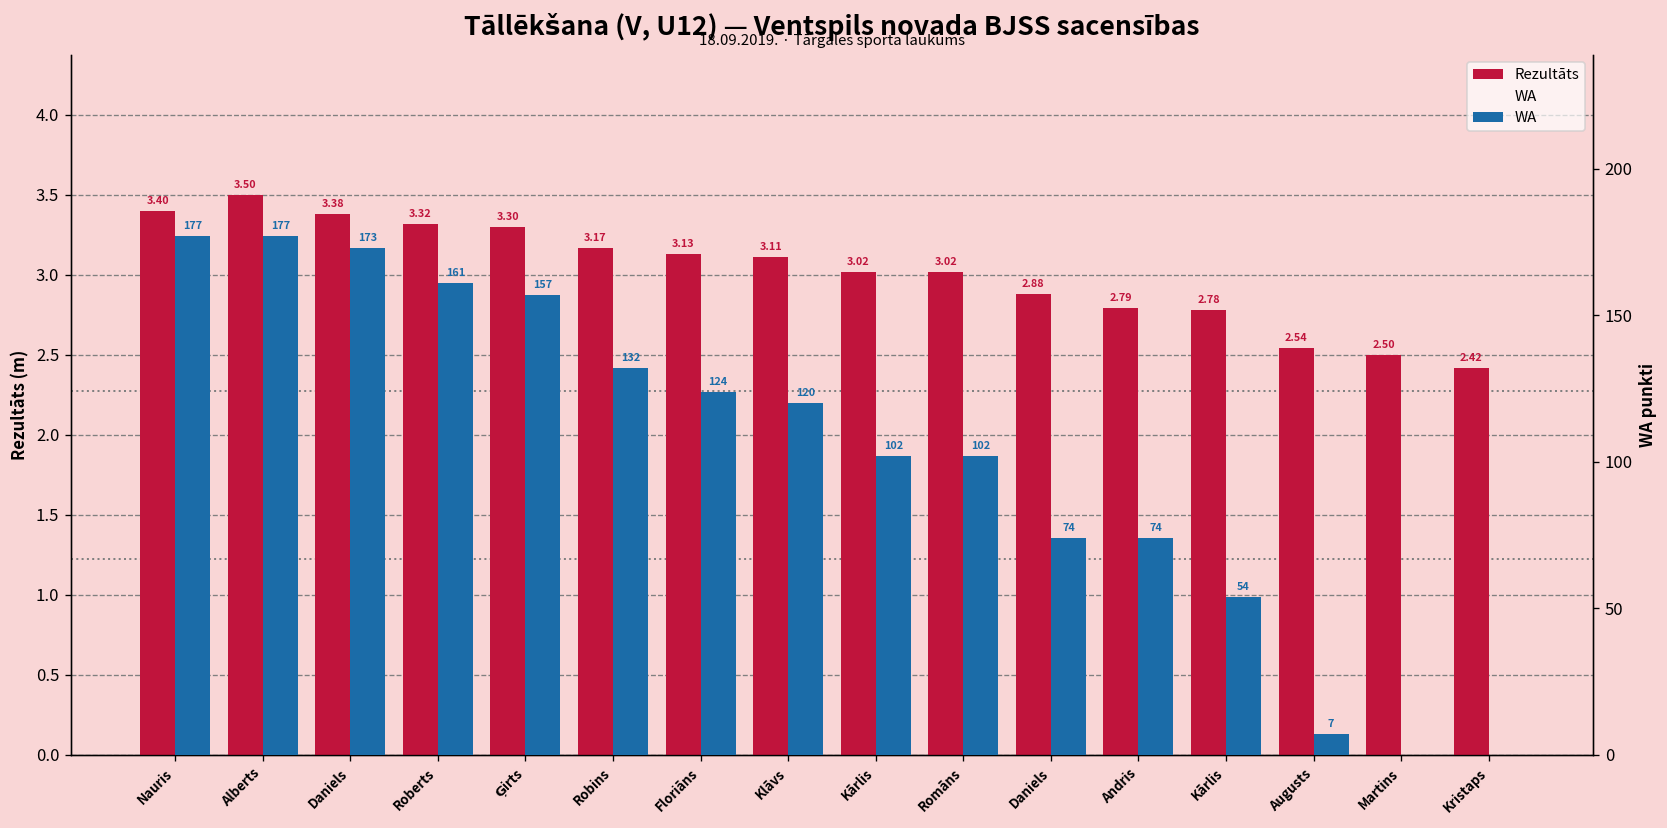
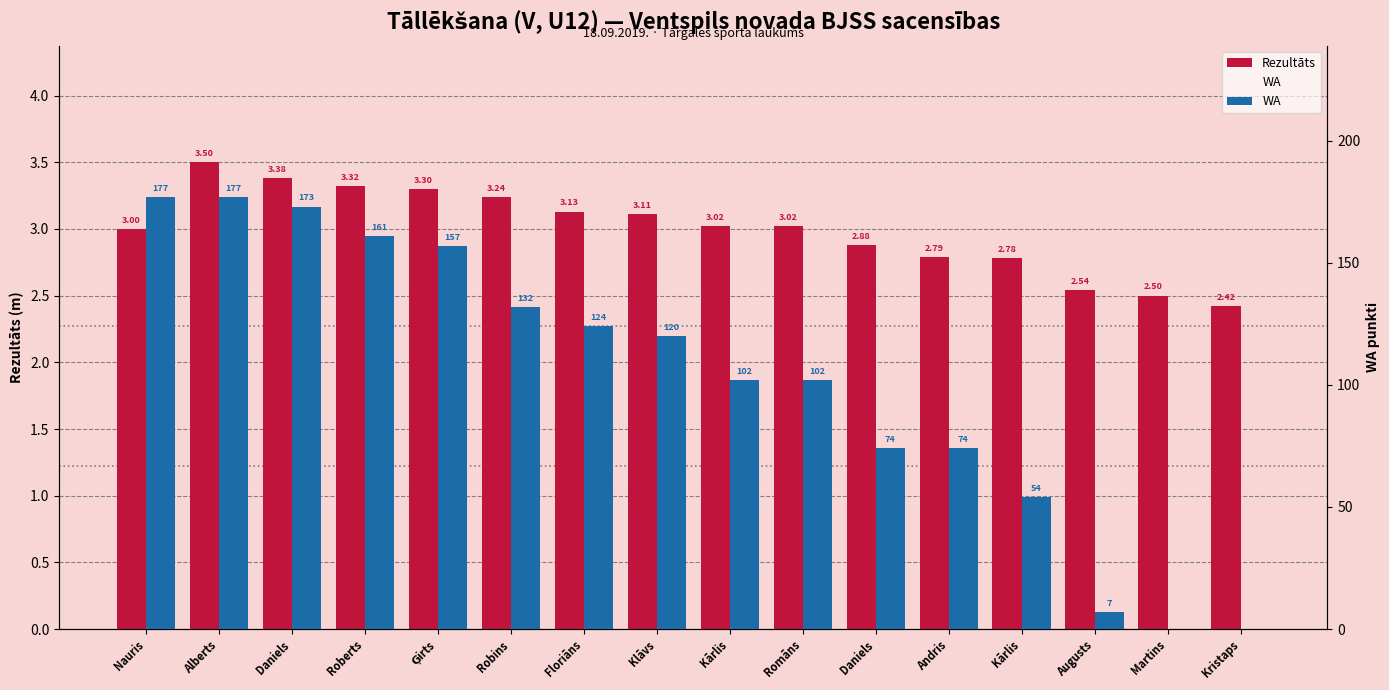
  {
    "Rezultāts": {
-     "Nauris": 3.40,
+     "Nauris": 3.00,
      "Alberts": 3.50,
      "Roberts": 3.32,
      "Ģirts": 3.30,
-     "Robins": 3.17,
+     "Robins": 3.24,
      "Floriāns": 3.13,
      "Klāvs": 3.11,
      "Romāns": 3.02,
      "Andris": 2.79,
      "Augusts": 2.54,
      "Martins": 2.50,
      "Kristaps": 2.42
    }
  }
